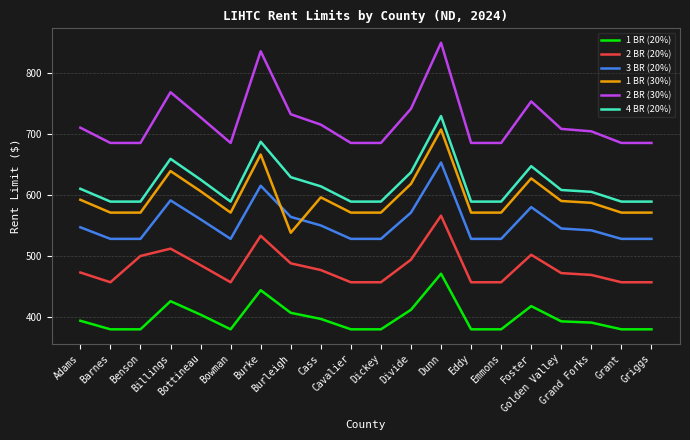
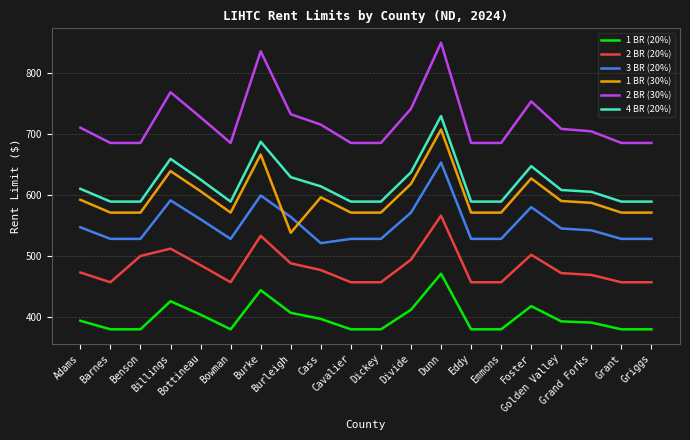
  {
    "1 BR (20%)": {
      "Adams": 390,
      "Barnes": 380,
      "Benson": 380,
      "Billings": 430,
      "Bottineau": 400,
      "Bowman": 380,
      "Burke": 440,
      "Burleigh": 410,
      "Cass": 400,
      "Cavalier": 380,
      "Dickey": 380,
      "Divide": 410,
      "Dunn": 470,
      "Eddy": 380,
      "Emmons": 380,
      "Foster": 420,
      "Golden Valley": 390,
      "Grand Forks": 390,
      "Grant": 380,
      "Griggs": 380
    },
    "2 BR (20%)": {
      "Adams": 470,
      "Barnes": 460,
      "Benson": 500,
      "Billings": 510,
      "Bottineau": 490,
      "Bowman": 460,
      "Burke": 530,
      "Burleigh": 490,
      "Cass": 480,
      "Cavalier": 460,
      "Dickey": 460,
      "Divide": 490,
      "Dunn": 570,
      "Eddy": 460,
      "Emmons": 460,
      "Foster": 500,
      "Golden Valley": 470,
      "Grand Forks": 470,
      "Grant": 460,
      "Griggs": 460
    },
    "3 BR (20%)": {
      "Adams": 550,
      "Barnes": 530,
      "Benson": 530,
      "Billings": 590,
      "Bottineau": 560,
      "Bowman": 530,
-     "Burke": 620,
+     "Burke": 600,
      "Burleigh": 560,
-     "Cass": 550,
+     "Cass": 520,
      "Cavalier": 530,
      "Dickey": 530,
      "Divide": 570,
      "Dunn": 650,
      "Eddy": 530,
      "Emmons": 530,
      "Foster": 580,
      "Golden Valley": 550,
      "Grand Forks": 540,
      "Grant": 530,
      "Griggs": 530
    },
    "1 BR (30%)": {
      "Adams": 590,
      "Barnes": 570,
      "Benson": 570,
      "Billings": 640,
      "Bottineau": 610,
      "Bowman": 570,
      "Burke": 670,
      "Burleigh": 540,
      "Cass": 600,
      "Cavalier": 570,
      "Dickey": 570,
      "Divide": 620,
      "Dunn": 710,
      "Eddy": 570,
      "Emmons": 570,
      "Foster": 630,
      "Golden Valley": 590,
      "Grand Forks": 590,
      "Grant": 570,
      "Griggs": 570
    },
    "2 BR (30%)": {
      "Adams": 710,
      "Barnes": 690,
      "Benson": 690,
      "Billings": 770,
      "Bottineau": 730,
      "Bowman": 690,
      "Burke": 840,
      "Burleigh": 730,
      "Cass": 720,
      "Cavalier": 690,
      "Dickey": 690,
      "Divide": 740,
      "Dunn": 850,
      "Eddy": 690,
      "Emmons": 690,
      "Foster": 750,
      "Golden Valley": 710,
      "Grand Forks": 700,
      "Grant": 690,
      "Griggs": 690
    },
    "4 BR (20%)": {
      "Adams": 610,
      "Barnes": 590,
      "Benson": 590,
      "Billings": 660,
      "Bottineau": 630,
      "Bowman": 590,
      "Burke": 690,
      "Burleigh": 630,
      "Cass": 610,
      "Cavalier": 590,
      "Dickey": 590,
      "Divide": 640,
      "Dunn": 730,
      "Eddy": 590,
      "Emmons": 590,
      "Foster": 650,
      "Golden Valley": 610,
      "Grand Forks": 610,
      "Grant": 590,
      "Griggs": 590
    }
  }
